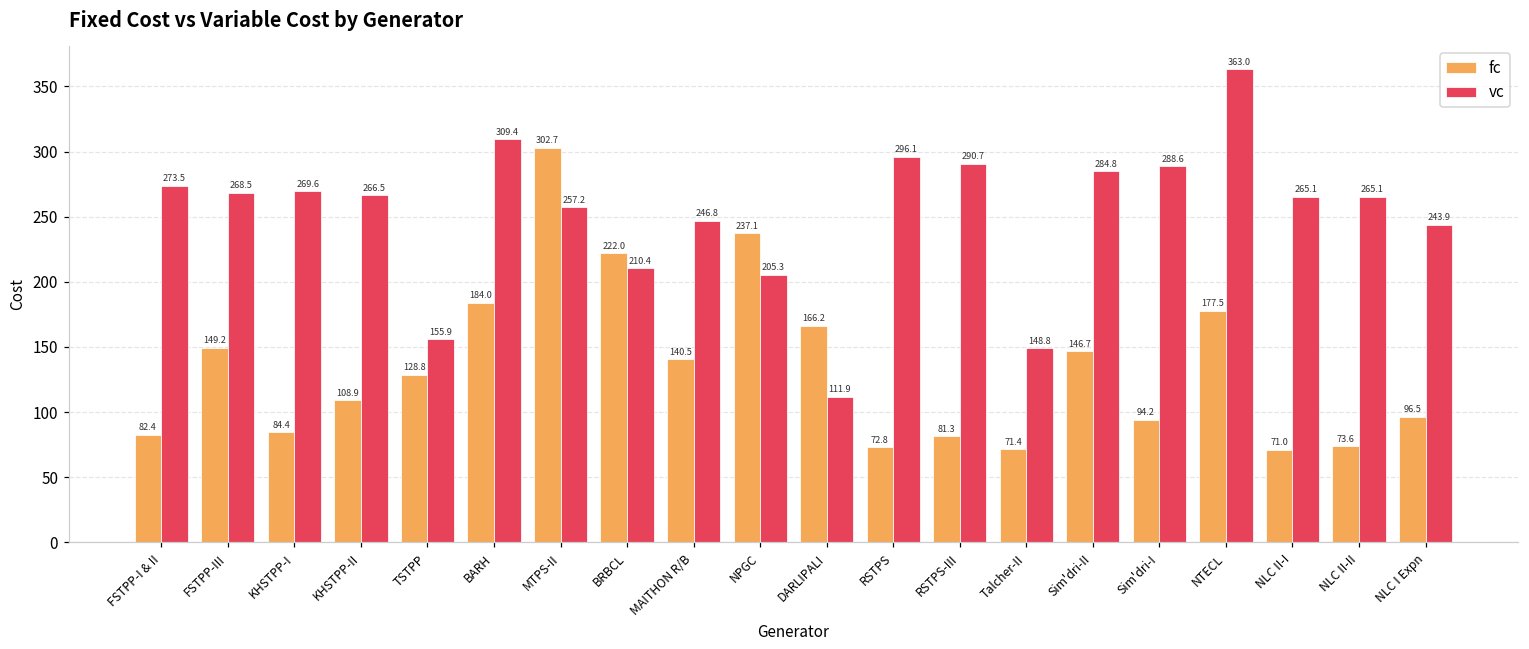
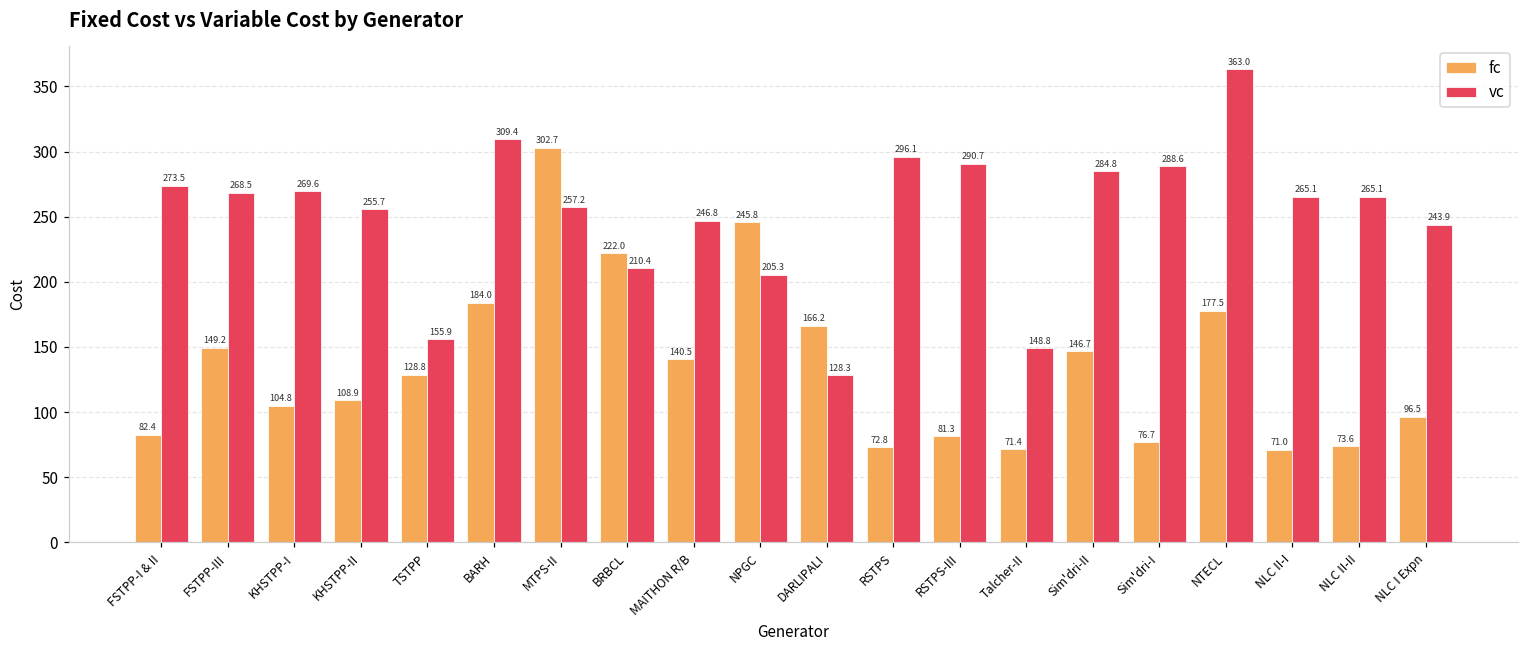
  {
    "fc": {
      "FSTPP-I & II": 82.4,
      "FSTPP-III": 149.2,
-     "KHSTPP-I": 84.4,
+     "KHSTPP-I": 104.8,
      "KHSTPP-II": 108.9,
      "TSTPP": 128.8,
      "BARH": 184.0,
      "MTPS-II": 302.7,
      "BRBCL": 222.0,
      "MAITHON R/B": 140.5,
-     "NPGC": 237.1,
+     "NPGC": 245.8,
      "DARLIPALI": 166.2,
      "RSTPS": 72.8,
      "RSTPS-III": 81.3,
      "Talcher-II": 71.4,
      "Sim'dri-II": 146.7,
-     "Sim'dri-I": 94.2,
+     "Sim'dri-I": 76.7,
      "NTECL": 177.5,
      "NLC II-I": 71.0,
      "NLC II-II": 73.6,
      "NLC I Expn": 96.5
    },
    "vc": {
      "FSTPP-I & II": 273.5,
      "FSTPP-III": 268.5,
      "KHSTPP-I": 269.6,
-     "KHSTPP-II": 266.5,
+     "KHSTPP-II": 255.7,
      "TSTPP": 155.9,
      "BARH": 309.4,
      "MTPS-II": 257.2,
      "BRBCL": 210.4,
      "MAITHON R/B": 246.8,
      "NPGC": 205.3,
-     "DARLIPALI": 111.9,
+     "DARLIPALI": 128.3,
      "RSTPS": 296.1,
      "RSTPS-III": 290.7,
      "Talcher-II": 148.8,
      "Sim'dri-II": 284.8,
      "Sim'dri-I": 288.6,
      "NTECL": 363.0,
      "NLC II-I": 265.1,
      "NLC II-II": 265.1,
      "NLC I Expn": 243.9
    }
  }
